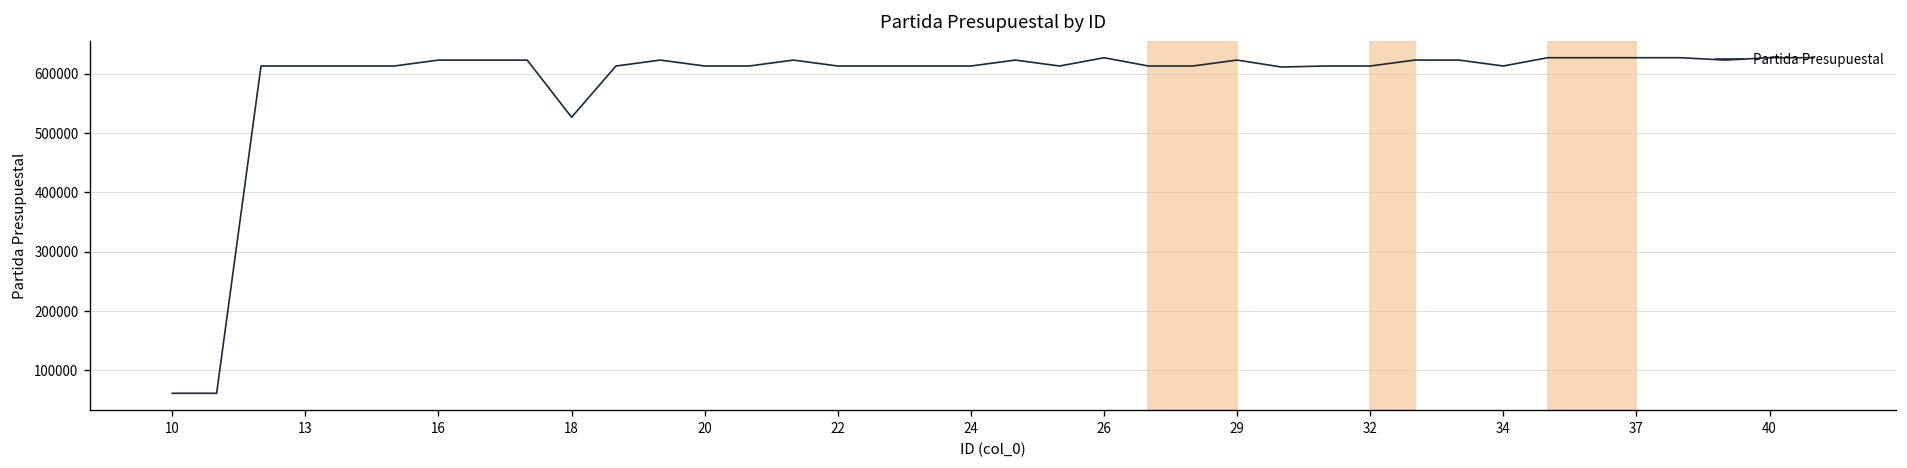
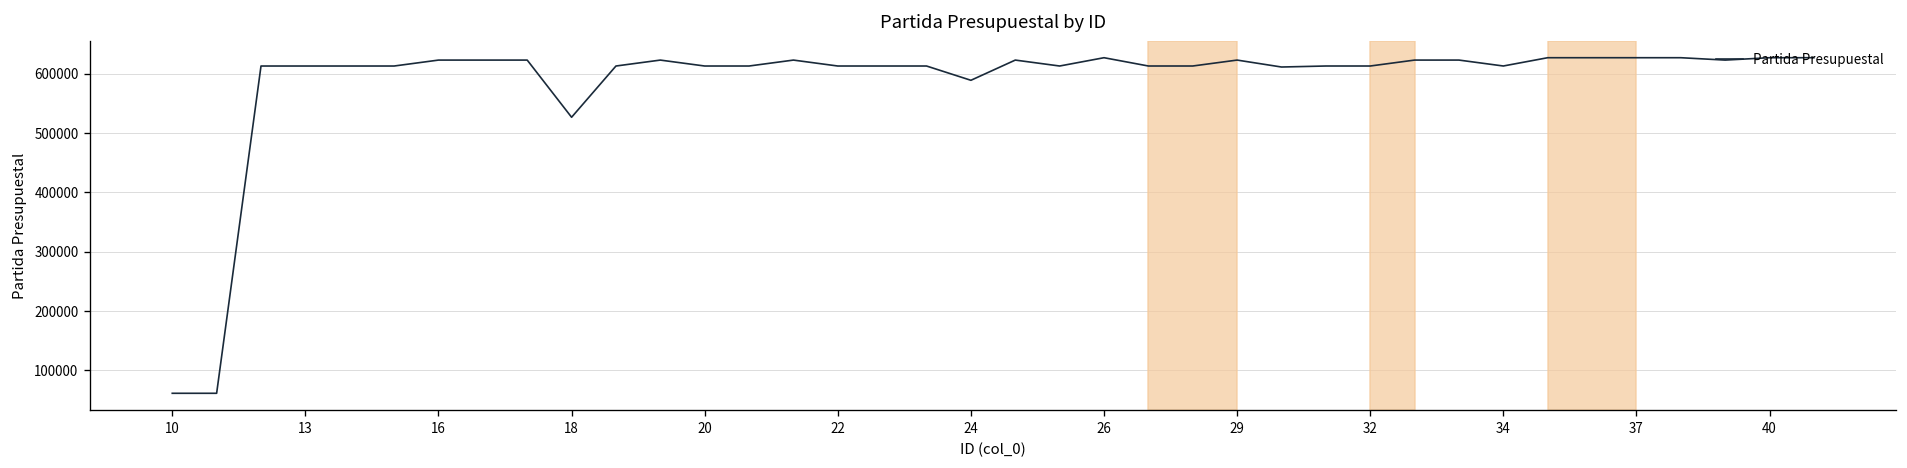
  {
    "18": 530000,
-   "24": 610000,
+   "24": 590000,
    "40": 630000
  }
